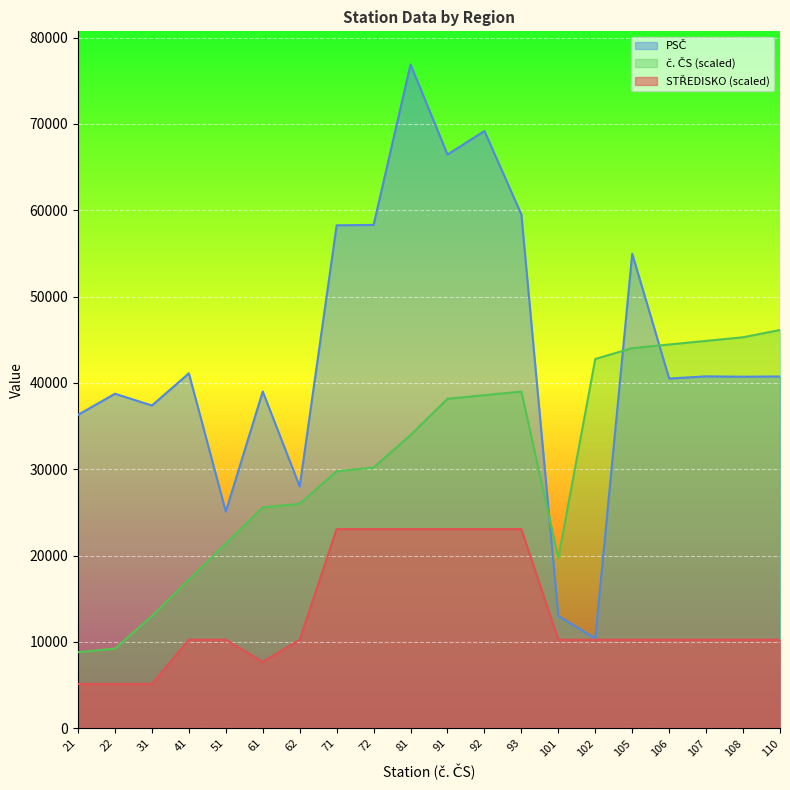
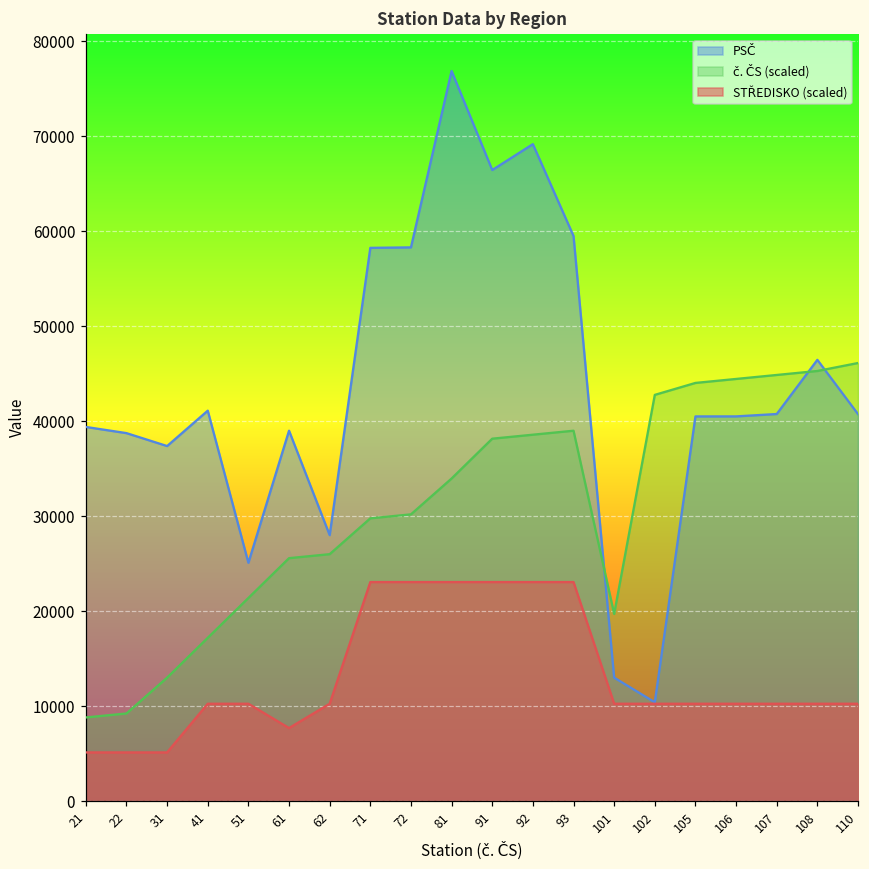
  {
    "PSČ": {
-     "21": 36000,
+     "21": 39000,
      "22": 39000,
      "31": 37000,
      "41": 41000,
      "51": 25000,
      "61": 39000,
      "62": 28000,
      "71": 58000,
      "72": 58000,
      "81": 77000,
      "91": 66000,
      "92": 69000,
      "93": 60000,
      "101": 13000,
-     "105": 55000,
+     "105": 41000,
      "106": 41000,
      "107": 41000,
-     "108": 41000,
+     "108": 46000,
      "110": 41000
    },
    "č. ČS (scaled)": {
      "21": 9000,
      "22": 9000,
      "31": 13000,
      "41": 17000,
      "51": 21000,
      "61": 26000,
      "62": 26000,
      "71": 30000,
      "72": 30000,
      "81": 34000,
      "91": 38000,
      "92": 39000,
      "93": 39000,
      "101": 20000,
      "102": 43000,
      "105": 44000,
      "106": 44000,
      "107": 45000,
      "108": 45000,
      "110": 46000
    },
    "STŘEDISKO (scaled)": {
      "21": 5000,
      "22": 5000,
      "31": 5000,
      "41": 10000,
      "51": 10000,
      "61": 8000,
      "62": 10000,
      "71": 23000,
      "72": 23000,
      "81": 23000,
      "91": 23000,
      "92": 23000,
      "93": 23000,
      "101": 10000,
      "105": 10000,
      "106": 10000,
      "107": 10000,
      "108": 10000,
      "110": 10000
    }
  }
